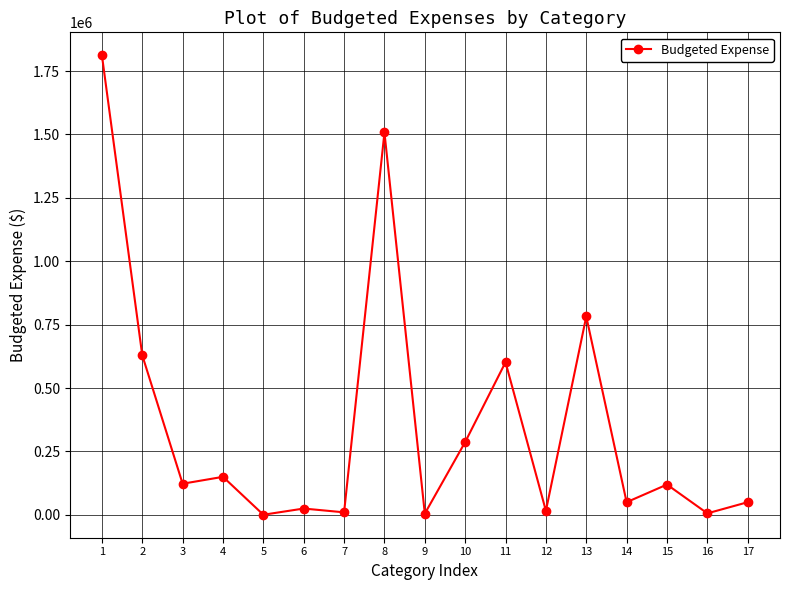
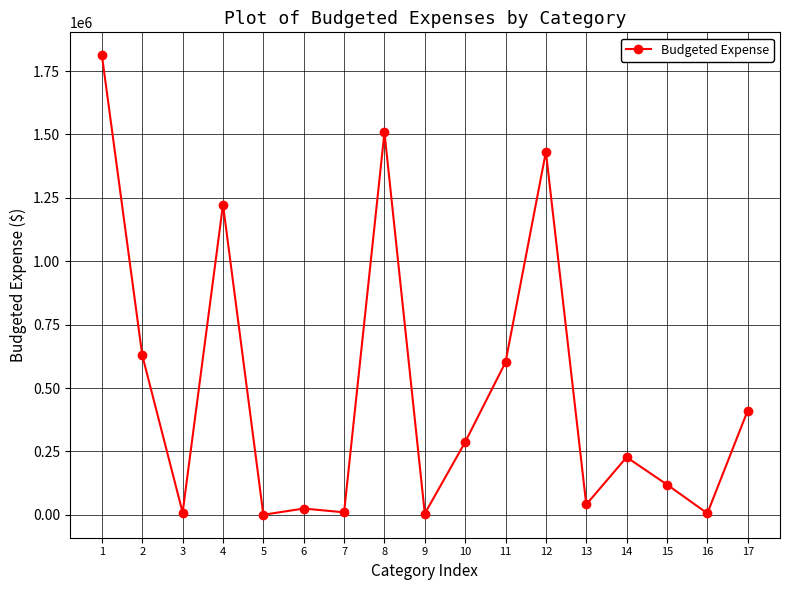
  {
    "1": 1810000,
    "2": 630000,
-   "3": 120000,
-   "4": 150000,
+   "3": 10000,
+   "4": 1220000,
    "5": 0,
    "6": 30000,
    "7": 10000,
    "8": 1510000,
    "9": 10000,
    "10": 290000,
    "11": 600000,
-   "12": 20000,
-   "13": 780000,
-   "14": 50000,
+   "12": 1430000,
+   "13": 40000,
+   "14": 230000,
    "15": 120000,
    "16": 10000,
-   "17": 50000
+   "17": 410000
  }
